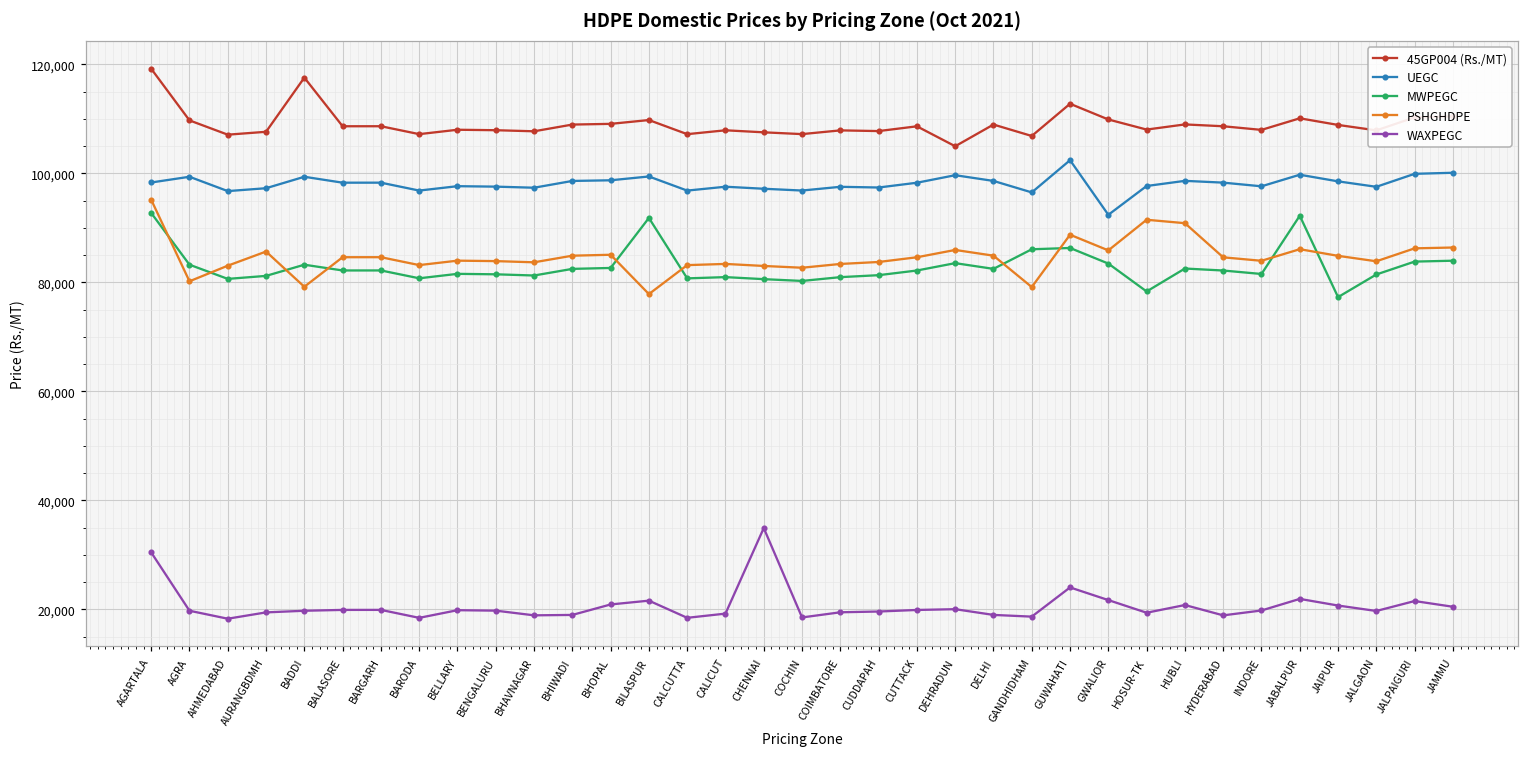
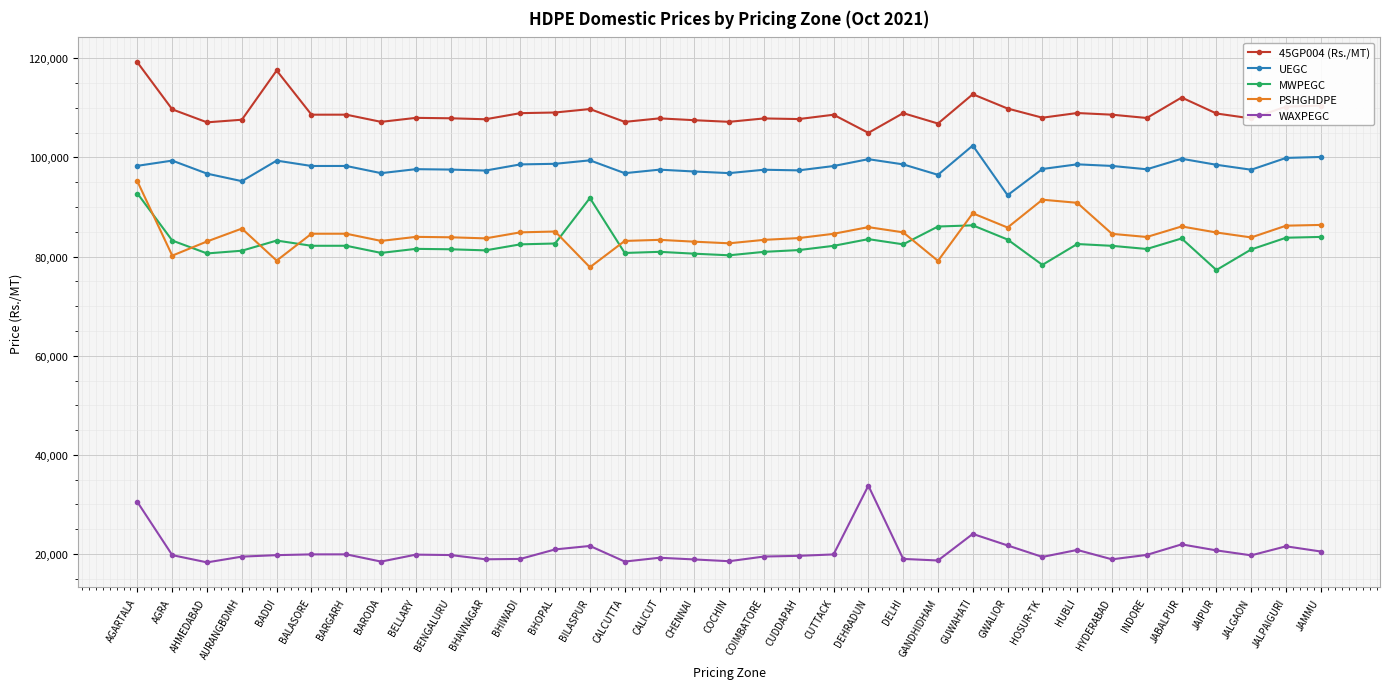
  {
    "45GP004 (Rs./MT)": {
      "AGARTALA": "119,000",
      "AGRA": "110,000",
      "AHMEDABAD": "107,000",
      "AURANGBDMH": "108,000",
      "BADDI": "118,000",
      "BALASORE": "109,000",
      "BARGARH": "109,000",
      "BARODA": "107,000",
      "BELLARY": "108,000",
      "BENGALURU": "108,000",
      "BHAVNAGAR": "108,000",
      "BHIWADI": "109,000",
      "BHOPAL": "109,000",
      "BILASPUR": "110,000",
      "CALCUTTA": "107,000",
      "CALICUT": "108,000",
      "CHENNAI": "108,000",
      "COCHIN": "107,000",
      "COIMBATORE": "108,000",
      "CUDDAPAH": "108,000",
      "CUTTACK": "109,000",
      "DEHRADUN": "105,000",
      "DELHI": "109,000",
      "GANDHIDHAM": "107,000",
      "GUWAHATI": "113,000",
      "GWALIOR": "110,000",
      "HOSUR-TK": "108,000",
      "HUBLI": "109,000",
      "HYDERABAD": "109,000",
      "INDORE": "108,000",
-     "JABALPUR": "110,000",
+     "JABALPUR": "112,000",
      "JAIPUR": "109,000"
    },
    "UEGC": {
      "AGARTALA": "98,000",
      "AGRA": "99,000",
      "AHMEDABAD": "97,000",
-     "AURANGBDMH": "97,000",
+     "AURANGBDMH": "95,000",
      "BADDI": "99,000",
      "BALASORE": "98,000",
      "BARGARH": "98,000",
      "BARODA": "97,000",
      "BELLARY": "98,000",
      "BENGALURU": "98,000",
      "BHAVNAGAR": "97,000",
      "BHIWADI": "99,000",
      "BHOPAL": "99,000",
      "BILASPUR": "99,000",
      "CALCUTTA": "97,000",
      "CALICUT": "98,000",
      "CHENNAI": "97,000",
      "COCHIN": "97,000",
      "COIMBATORE": "98,000",
      "CUDDAPAH": "97,000",
      "CUTTACK": "98,000",
      "DEHRADUN": "100,000",
      "DELHI": "99,000",
      "GANDHIDHAM": "96,000",
      "GUWAHATI": "102,000",
      "GWALIOR": "92,000",
      "HOSUR-TK": "98,000",
      "HUBLI": "99,000",
      "HYDERABAD": "98,000",
      "INDORE": "98,000",
      "JABALPUR": "100,000",
      "JAIPUR": "99,000",
      "JALGAON": "98,000",
      "JALPAIGURI": "100,000",
      "JAMMU": "100,000"
    },
    "MWPEGC": {
      "AGARTALA": "93,000",
      "AGRA": "83,000",
      "AHMEDABAD": "81,000",
      "AURANGBDMH": "81,000",
      "BADDI": "83,000",
      "BALASORE": "82,000",
      "BARGARH": "82,000",
      "BARODA": "81,000",
      "BELLARY": "82,000",
      "BENGALURU": "81,000",
      "BHAVNAGAR": "81,000",
      "BHIWADI": "82,000",
      "BHOPAL": "83,000",
      "BILASPUR": "92,000",
      "CALCUTTA": "81,000",
      "CALICUT": "81,000",
      "CHENNAI": "81,000",
      "COCHIN": "80,000",
      "COIMBATORE": "81,000",
      "CUDDAPAH": "81,000",
      "CUTTACK": "82,000",
      "DEHRADUN": "84,000",
      "DELHI": "82,000",
      "GANDHIDHAM": "86,000",
      "GUWAHATI": "86,000",
      "GWALIOR": "83,000",
      "HOSUR-TK": "78,000",
      "HUBLI": "83,000",
      "HYDERABAD": "82,000",
      "INDORE": "82,000",
-     "JABALPUR": "92,000",
+     "JABALPUR": "84,000",
      "JAIPUR": "77,000",
      "JALGAON": "81,000",
      "JALPAIGURI": "84,000",
      "JAMMU": "84,000"
    },
    "PSHGHDPE": {
      "AGARTALA": "95,000",
      "AGRA": "80,000",
      "AHMEDABAD": "83,000",
      "AURANGBDMH": "86,000",
      "BADDI": "79,000",
      "BALASORE": "85,000",
      "BARGARH": "85,000",
      "BARODA": "83,000",
      "BELLARY": "84,000",
      "BENGALURU": "84,000",
      "BHAVNAGAR": "84,000",
      "BHIWADI": "85,000",
      "BHOPAL": "85,000",
      "BILASPUR": "78,000",
      "CALCUTTA": "83,000",
      "CALICUT": "83,000",
      "CHENNAI": "83,000",
      "COCHIN": "83,000",
      "COIMBATORE": "83,000",
      "CUDDAPAH": "84,000",
      "CUTTACK": "85,000",
      "DEHRADUN": "86,000",
      "DELHI": "85,000",
      "GANDHIDHAM": "79,000",
      "GUWAHATI": "89,000",
      "GWALIOR": "86,000",
      "HOSUR-TK": "91,000",
      "HUBLI": "91,000",
      "HYDERABAD": "85,000",
      "INDORE": "84,000",
      "JABALPUR": "86,000",
      "JAIPUR": "85,000",
      "JALGAON": "84,000",
      "JALPAIGURI": "86,000",
      "JAMMU": "86,000"
    },
    "WAXPEGC": {
      "AGARTALA": "30,000",
      "AGRA": "20,000",
      "AHMEDABAD": "18,000",
      "AURANGBDMH": "19,000",
      "BADDI": "20,000",
      "BALASORE": "20,000",
      "BARGARH": "20,000",
      "BARODA": "18,000",
      "BELLARY": "20,000",
      "BENGALURU": "20,000",
      "BHAVNAGAR": "19,000",
      "BHIWADI": "19,000",
      "BHOPAL": "21,000",
      "BILASPUR": "22,000",
      "CALCUTTA": "18,000",
      "CALICUT": "19,000",
-     "CHENNAI": "35,000",
+     "CHENNAI": "19,000",
      "COCHIN": "19,000",
      "COIMBATORE": "19,000",
      "CUDDAPAH": "20,000",
      "CUTTACK": "20,000",
-     "DEHRADUN": "20,000",
+     "DEHRADUN": "34,000",
      "DELHI": "19,000",
      "GANDHIDHAM": "19,000",
      "GUWAHATI": "24,000",
      "GWALIOR": "22,000",
      "HOSUR-TK": "19,000",
      "HUBLI": "21,000",
      "HYDERABAD": "19,000",
      "INDORE": "20,000",
      "JABALPUR": "22,000",
      "JAIPUR": "21,000",
      "JALGAON": "20,000",
      "JALPAIGURI": "22,000",
      "JAMMU": "20,000"
    }
  }
